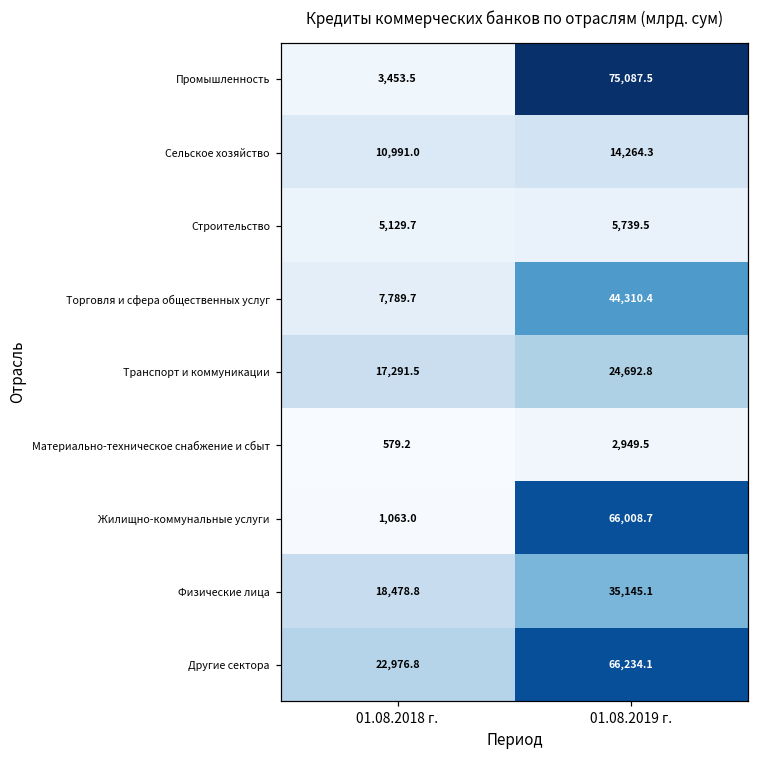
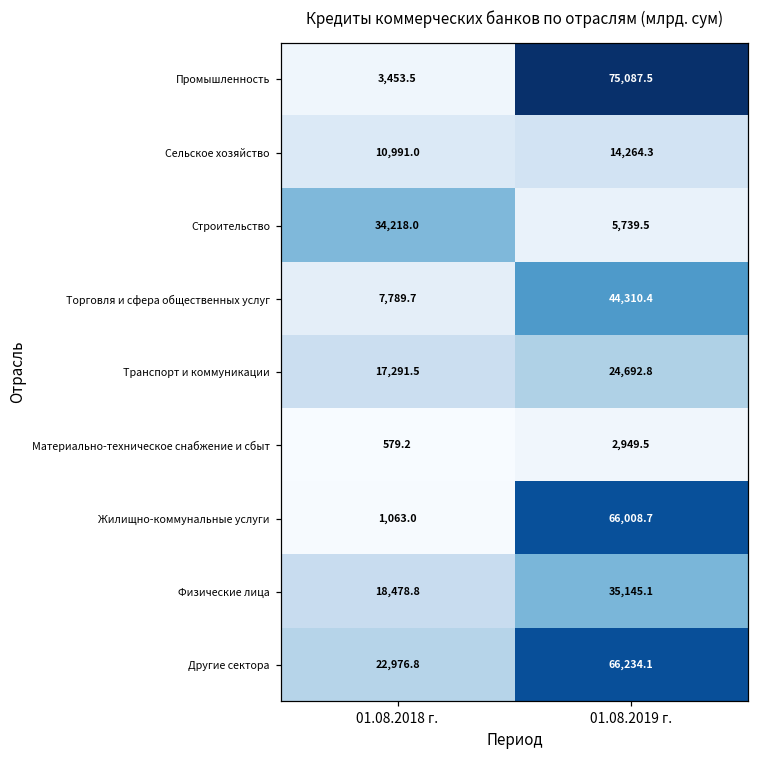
  {
    "Промышленность": {
      "01.08.2018 г.": "3,453.5",
      "01.08.2019 г.": "75,087.5"
    },
    "Сельское хозяйство": {
      "01.08.2018 г.": "10,991.0",
      "01.08.2019 г.": "14,264.3"
    },
    "Строительство": {
-     "01.08.2018 г.": "5,129.7",
+     "01.08.2018 г.": "34,218.0",
      "01.08.2019 г.": "5,739.5"
    },
    "Торговля и сфера общественных услуг": {
      "01.08.2018 г.": "7,789.7",
      "01.08.2019 г.": "44,310.4"
    },
    "Транспорт и коммуникации": {
      "01.08.2018 г.": "17,291.5",
      "01.08.2019 г.": "24,692.8"
    },
    "Материально-техническое снабжение и сбыт": {
      "01.08.2018 г.": "579.2",
      "01.08.2019 г.": "2,949.5"
    },
    "Жилищно-коммунальные услуги": {
      "01.08.2018 г.": "1,063.0",
      "01.08.2019 г.": "66,008.7"
    },
    "Физические лица": {
      "01.08.2018 г.": "18,478.8",
      "01.08.2019 г.": "35,145.1"
    },
    "Другие сектора": {
      "01.08.2018 г.": "22,976.8",
      "01.08.2019 г.": "66,234.1"
    }
  }
